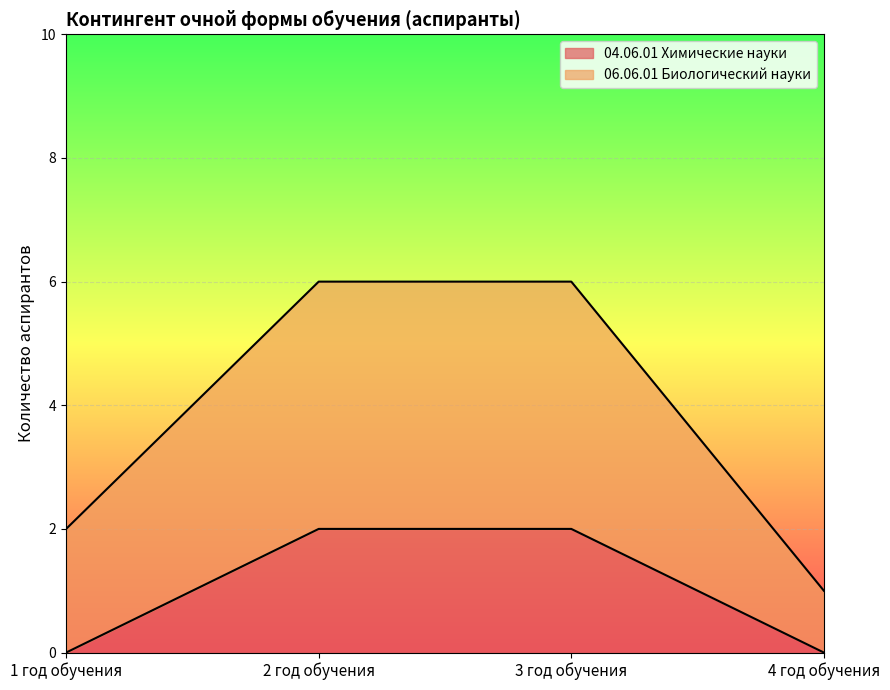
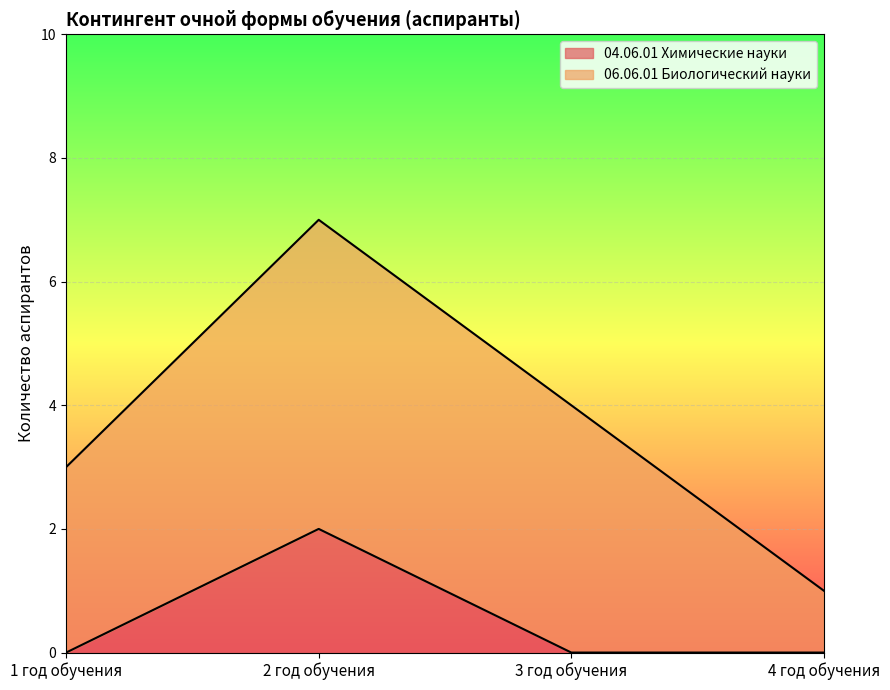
  {
    "04.06.01 Химические науки": {
      "1 год обучения": 0,
      "2 год обучения": 2,
-     "3 год обучения": 2,
+     "3 год обучения": 0,
      "4 год обучения": 0
    },
    "06.06.01 Биологический науки": {
-     "1 год обучения": 2,
-     "2 год обучения": 4,
+     "1 год обучения": 3,
+     "2 год обучения": 5,
      "3 год обучения": 4,
      "4 год обучения": 1
    }
  }
